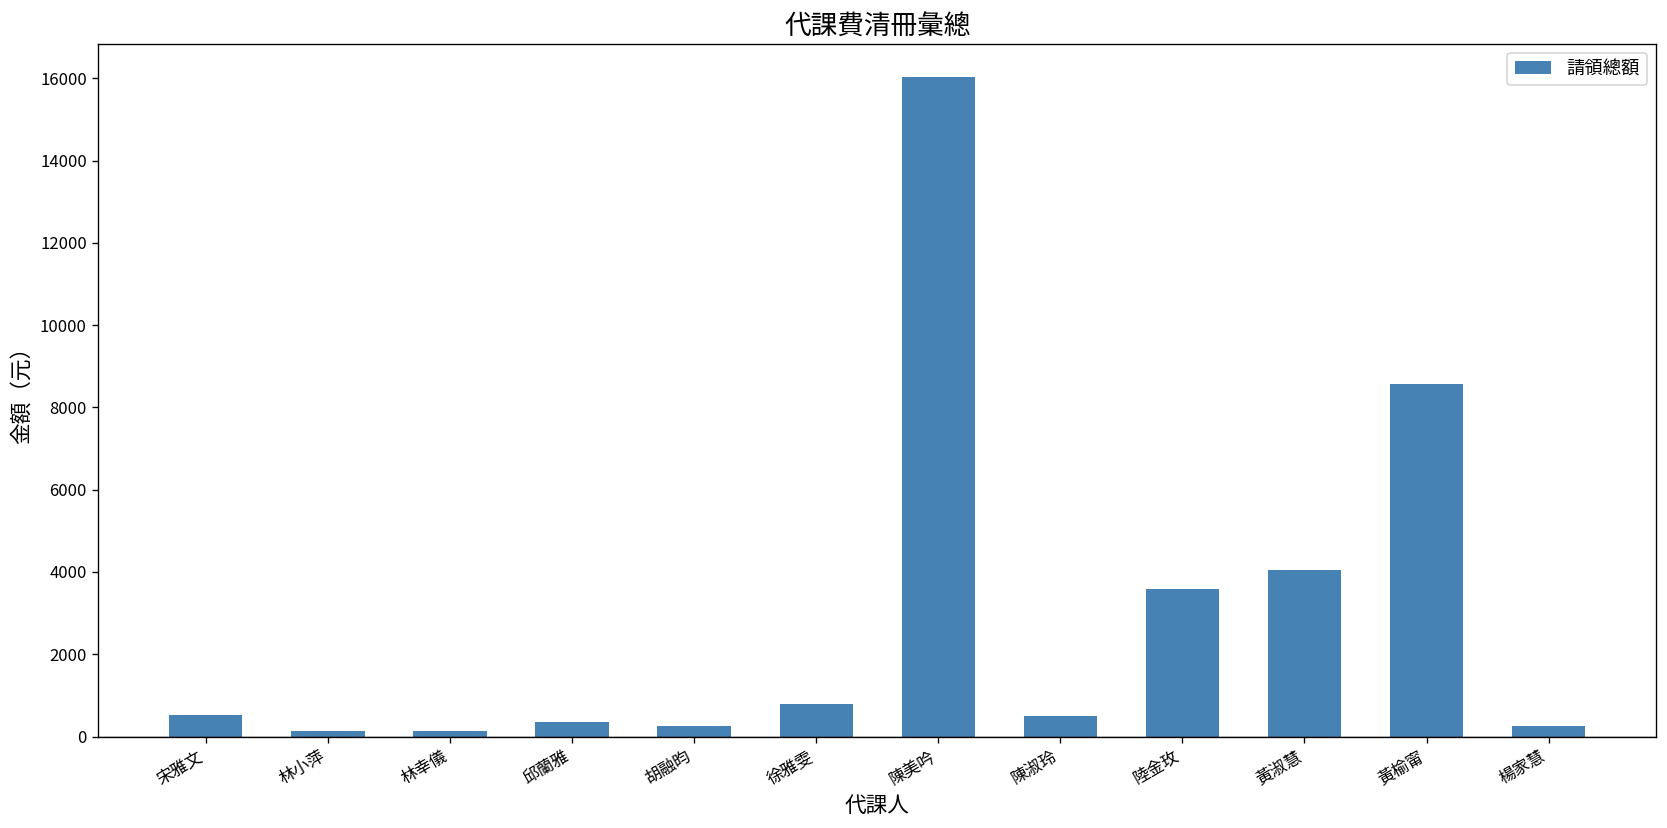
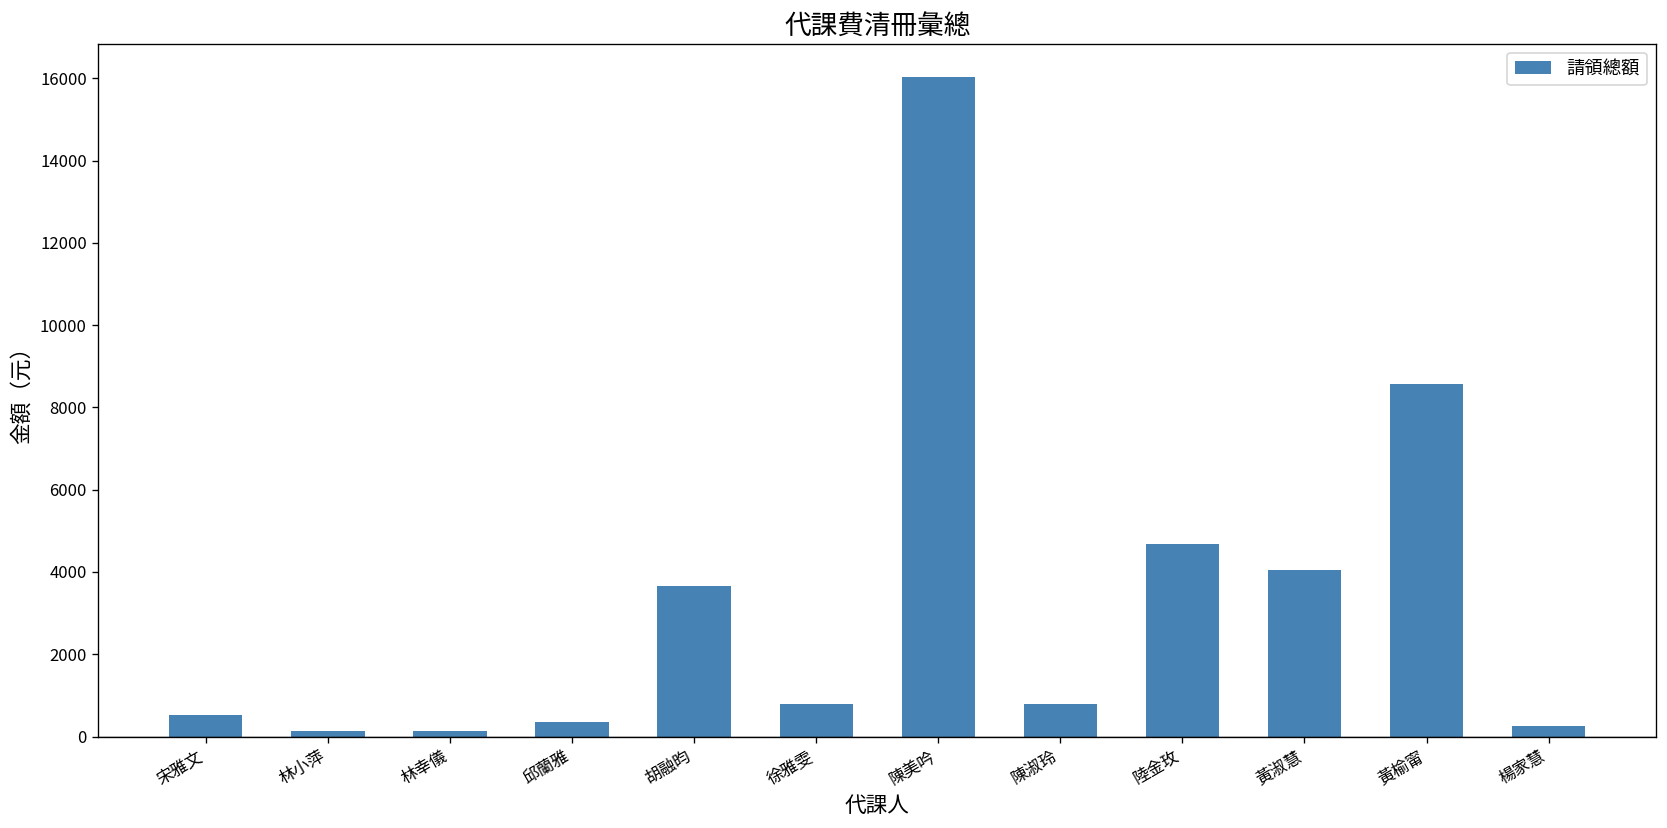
  {
    "宋雅文": 500,
    "林小萍": 100,
    "林幸儀": 100,
    "邱蘭雅": 400,
-   "胡融昀": 300,
+   "胡融昀": 3700,
    "徐雅雯": 800,
    "陳美吟": 16000,
-   "陳淑玲": 500,
-   "陸金玫": 3600,
+   "陳淑玲": 800,
+   "陸金玫": 4700,
    "黃淑慧": 4000,
    "黃榆甯": 8600,
    "楊家慧": 300
  }
